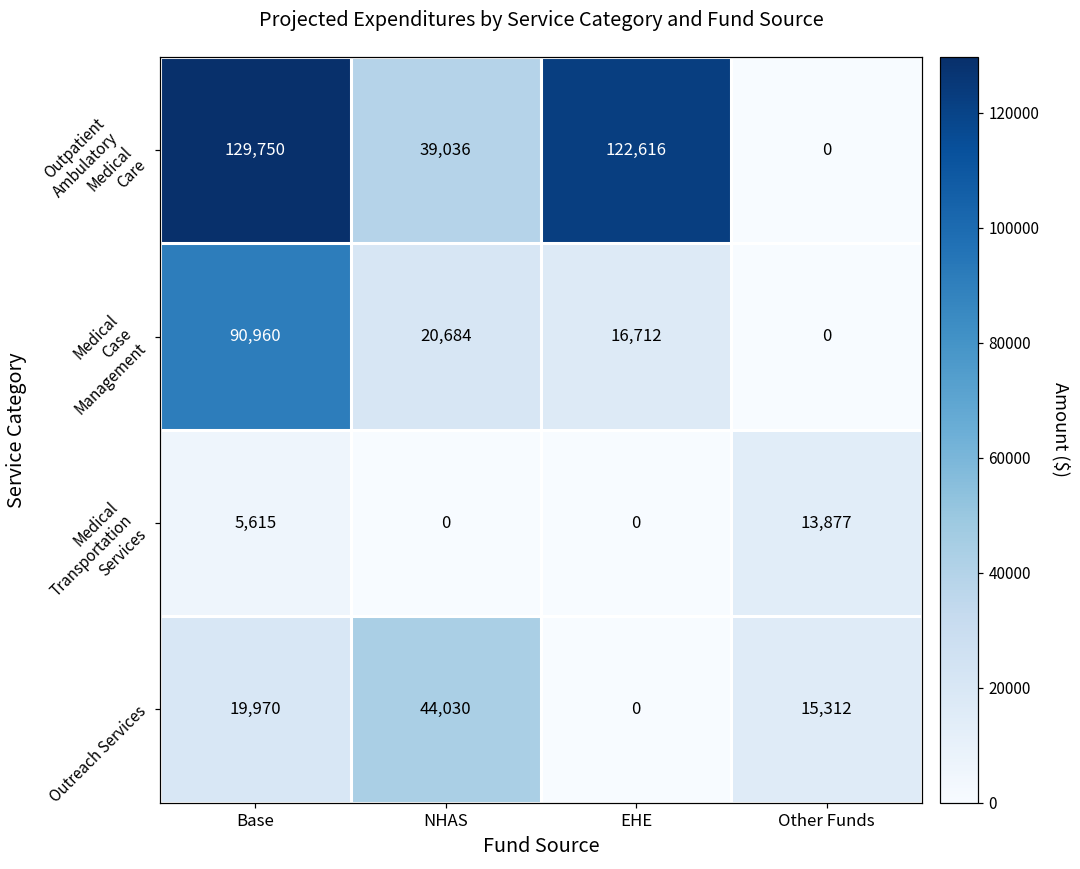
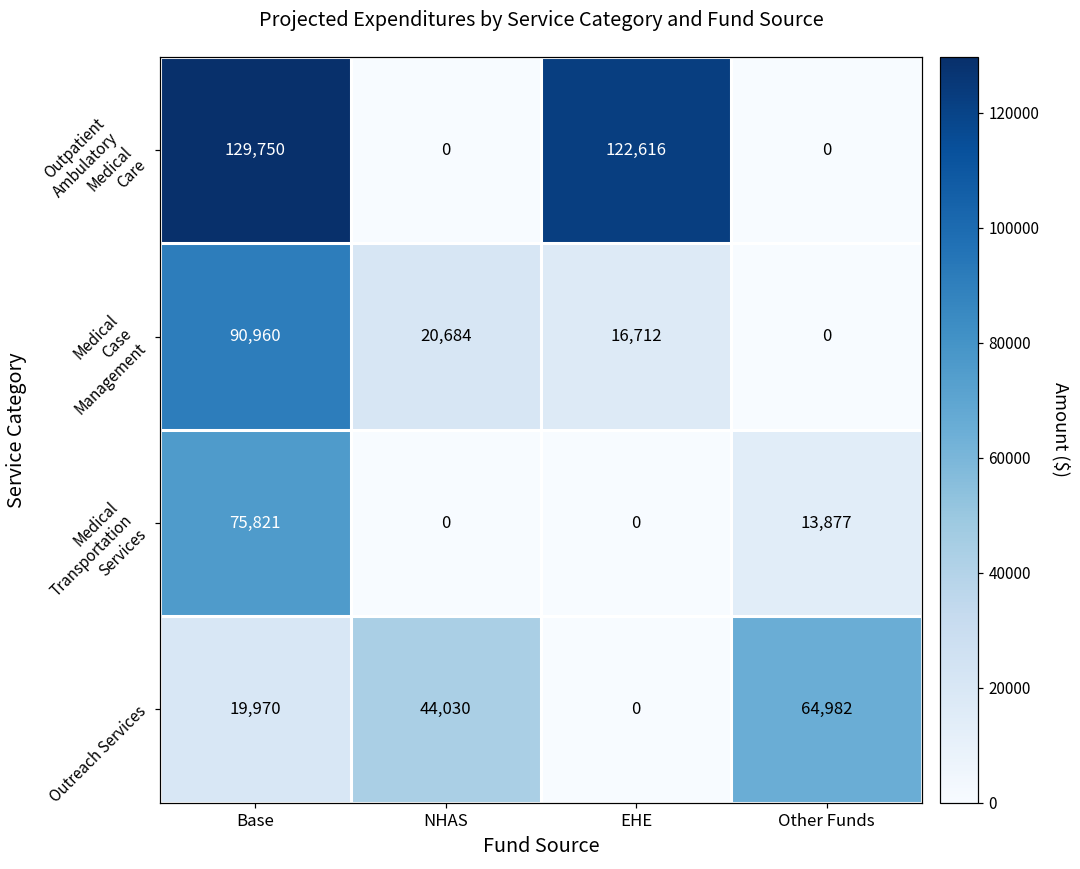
  {
    "Outpatient Ambulatory Medical Care": {
      "Base": "129,750",
-     "NHAS": "39,036",
+     "NHAS": "0",
      "EHE": "122,616",
      "Other Funds": "0"
    },
    "Medical Case Management": {
      "Base": "90,960",
      "NHAS": "20,684",
      "EHE": "16,712",
      "Other Funds": "0"
    },
    "Medical Transportation Services": {
-     "Base": "5,615",
+     "Base": "75,821",
      "NHAS": "0",
      "EHE": "0",
      "Other Funds": "13,877"
    },
    "Outreach Services": {
      "Base": "19,970",
      "NHAS": "44,030",
      "EHE": "0",
-     "Other Funds": "15,312"
+     "Other Funds": "64,982"
    }
  }
